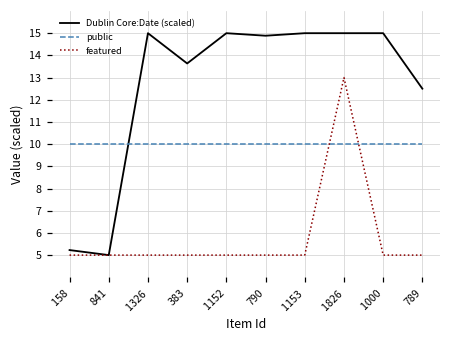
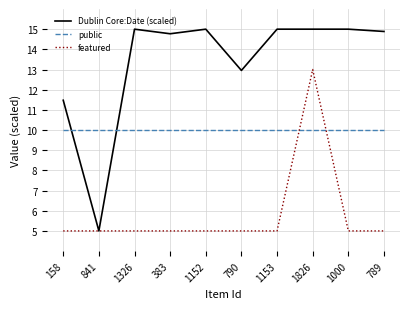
  {
    "Dublin Core:Date (scaled)": {
-     "158": 5.2,
+     "158": 11.5,
      "1326": 15.0,
-     "383": 13.6,
+     "383": 14.8,
      "1152": 15.0,
-     "790": 14.9,
+     "790": 13.0,
      "1153": 15.0,
      "1826": 15.0,
      "1000": 15.0,
-     "789": 12.5
+     "789": 14.9
    },
    "public": {
      "158": 10.0,
      "841": 10.0,
      "1326": 10.0,
      "383": 10.0,
      "1152": 10.0,
      "790": 10.0,
      "1153": 10.0,
      "1826": 10.0,
      "1000": 10.0,
      "789": 10.0
    },
    "featured": {
      "158": 5.0,
      "1326": 5.0,
      "383": 5.0,
      "1152": 5.0,
      "790": 5.0,
      "1153": 5.0,
      "1826": 13.0,
      "1000": 5.0,
      "789": 5.0
    }
  }
